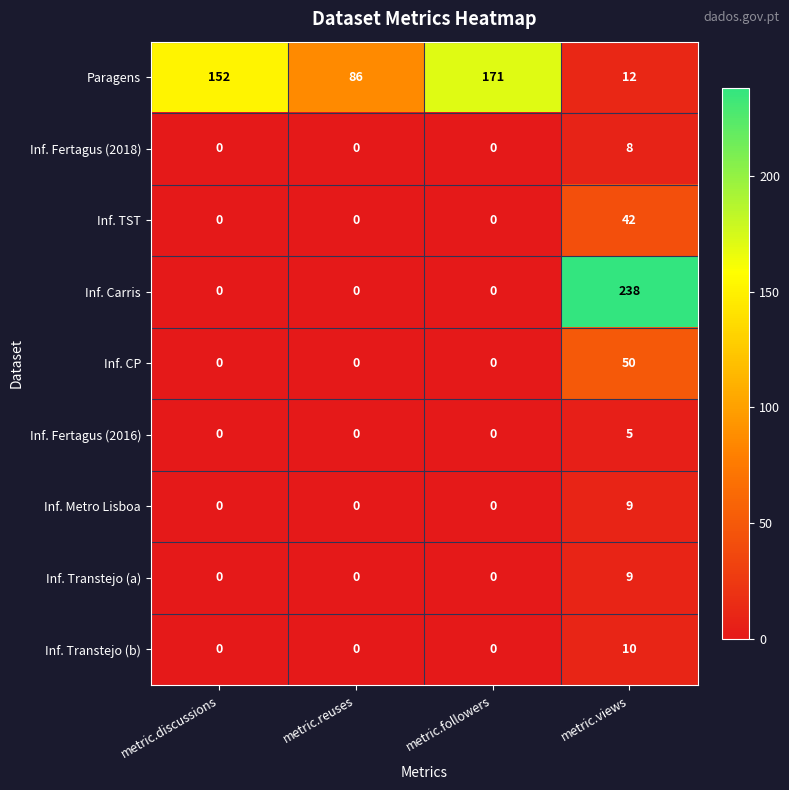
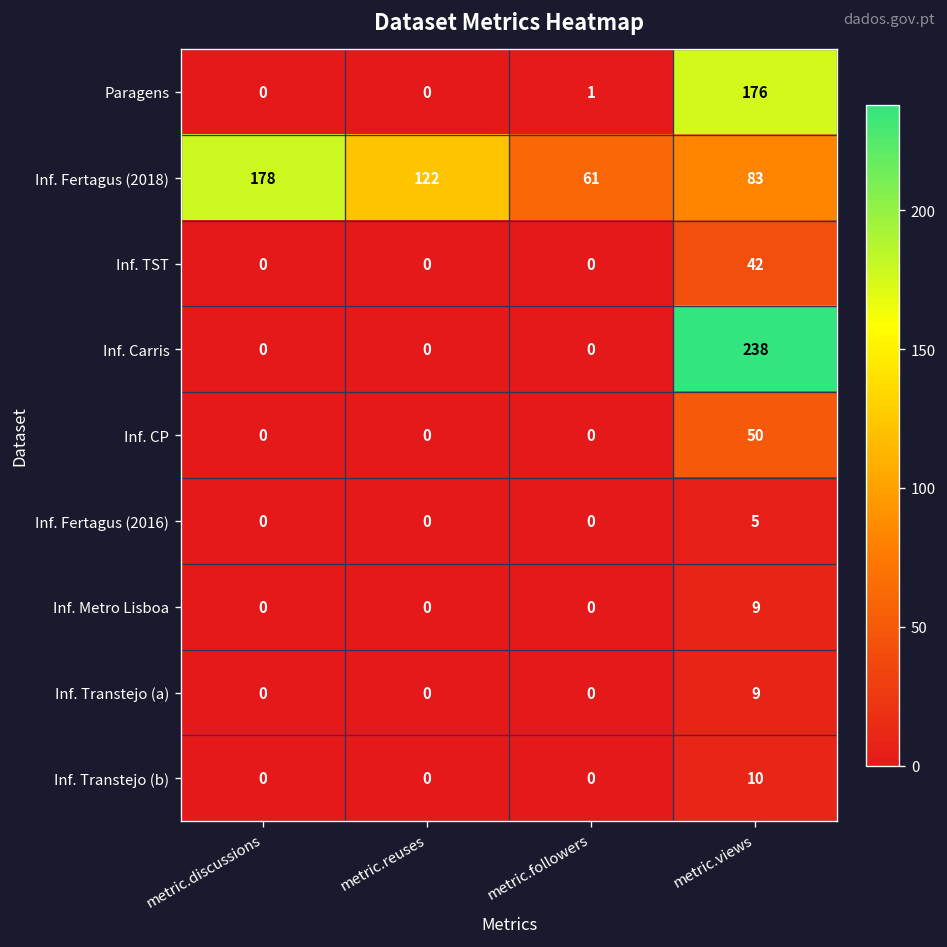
  {
    "Paragens": {
-     "metric.discussions": 152,
-     "metric.reuses": 86,
-     "metric.followers": 171,
-     "metric.views": 12
+     "metric.discussions": 0,
+     "metric.reuses": 0,
+     "metric.followers": 1,
+     "metric.views": 176
    },
    "Inf. Fertagus (2018)": {
-     "metric.discussions": 0,
-     "metric.reuses": 0,
-     "metric.followers": 0,
-     "metric.views": 8
+     "metric.discussions": 178,
+     "metric.reuses": 122,
+     "metric.followers": 61,
+     "metric.views": 83
    },
    "Inf. TST": {
      "metric.discussions": 0,
      "metric.reuses": 0,
      "metric.followers": 0,
      "metric.views": 42
    },
    "Inf. Carris": {
      "metric.discussions": 0,
      "metric.reuses": 0,
      "metric.followers": 0,
      "metric.views": 238
    },
    "Inf. CP": {
      "metric.discussions": 0,
      "metric.reuses": 0,
      "metric.followers": 0,
      "metric.views": 50
    },
    "Inf. Fertagus (2016)": {
      "metric.discussions": 0,
      "metric.reuses": 0,
      "metric.followers": 0,
      "metric.views": 5
    },
    "Inf. Metro Lisboa": {
      "metric.discussions": 0,
      "metric.reuses": 0,
      "metric.followers": 0,
      "metric.views": 9
    },
    "Inf. Transtejo (a)": {
      "metric.discussions": 0,
      "metric.reuses": 0,
      "metric.followers": 0,
      "metric.views": 9
    },
    "Inf. Transtejo (b)": {
      "metric.discussions": 0,
      "metric.reuses": 0,
      "metric.followers": 0,
      "metric.views": 10
    }
  }
